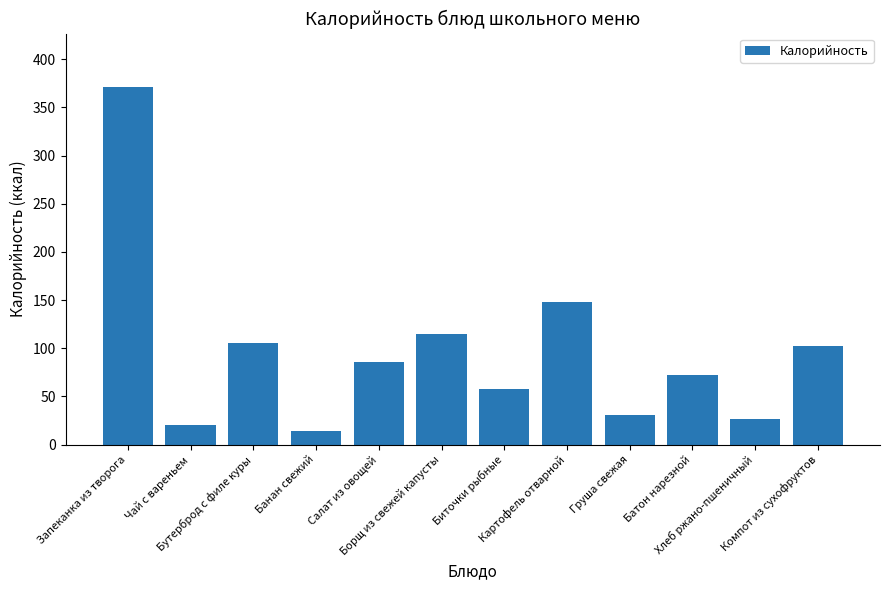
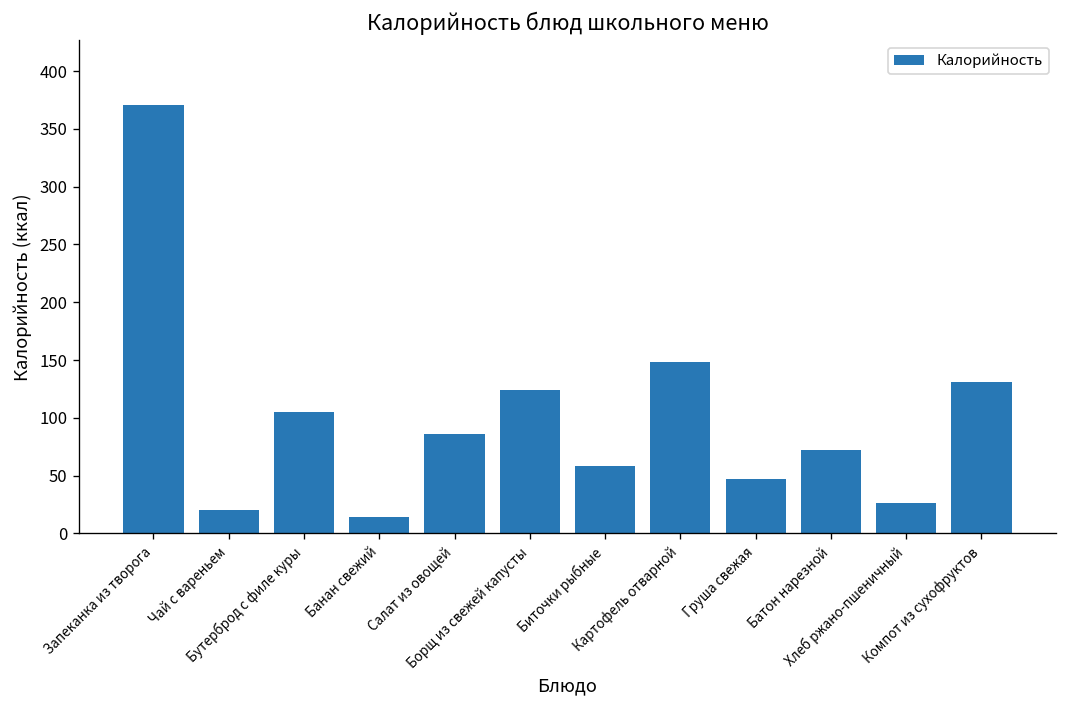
  {
    "Запеканка из творога": 370,
    "Чай с вареньем": 20,
    "Бутерброд с филе куры": 110,
    "Банан свежий": 10,
    "Салат из овощей": 90,
-   "Борщ из свежей капусты": 115,
+   "Борщ из свежей капусты": 124,
    "Биточки рыбные": 60,
    "Картофель отварной": 150,
-   "Груша свежая": 30,
+   "Груша свежая": 50,
    "Батон нарезной": 70,
    "Хлеб ржано-пшеничный": 30,
-   "Компот из сухофруктов": 100
+   "Компот из сухофруктов": 130
  }
